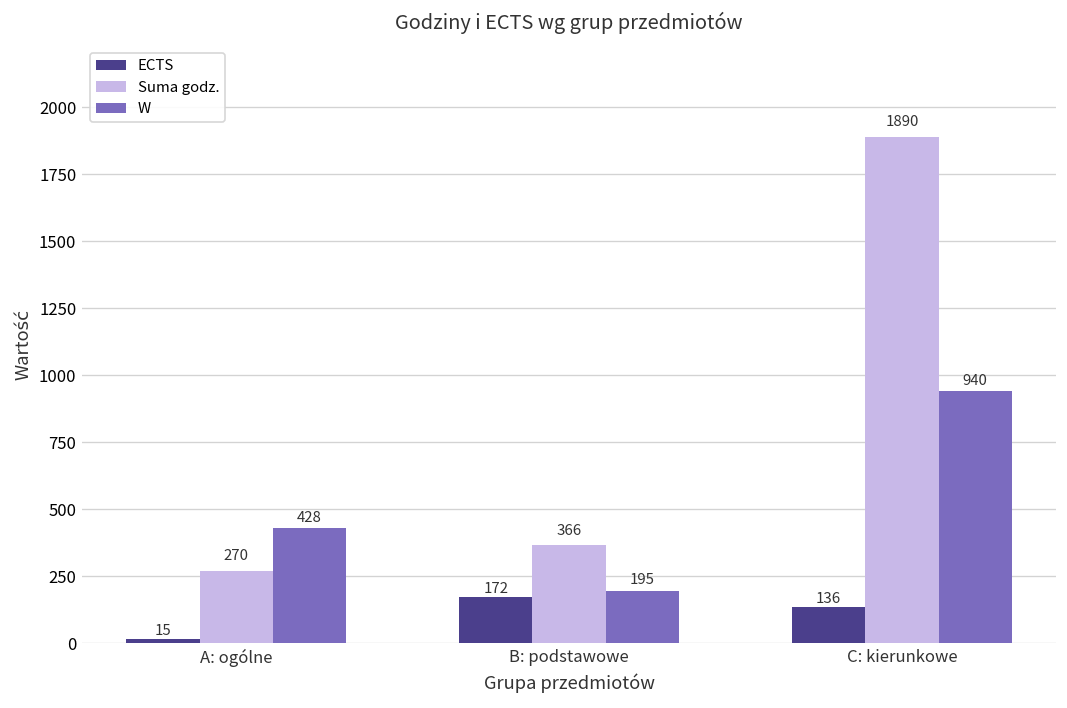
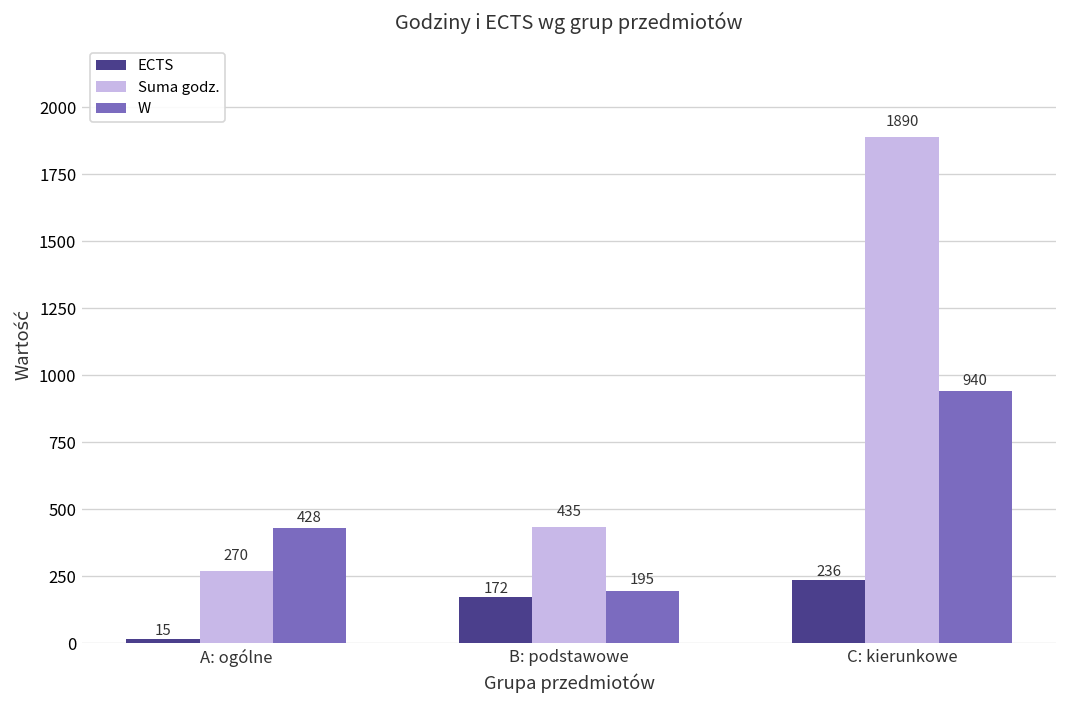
  {
    "ECTS": {
      "A: ogólne": 15,
      "B: podstawowe": 172,
-     "C: kierunkowe": 136
+     "C: kierunkowe": 236
    },
    "Suma godz.": {
      "A: ogólne": 270,
-     "B: podstawowe": 366,
+     "B: podstawowe": 435,
      "C: kierunkowe": 1890
    },
    "W": {
      "A: ogólne": 428,
      "B: podstawowe": 195,
      "C: kierunkowe": 940
    }
  }
